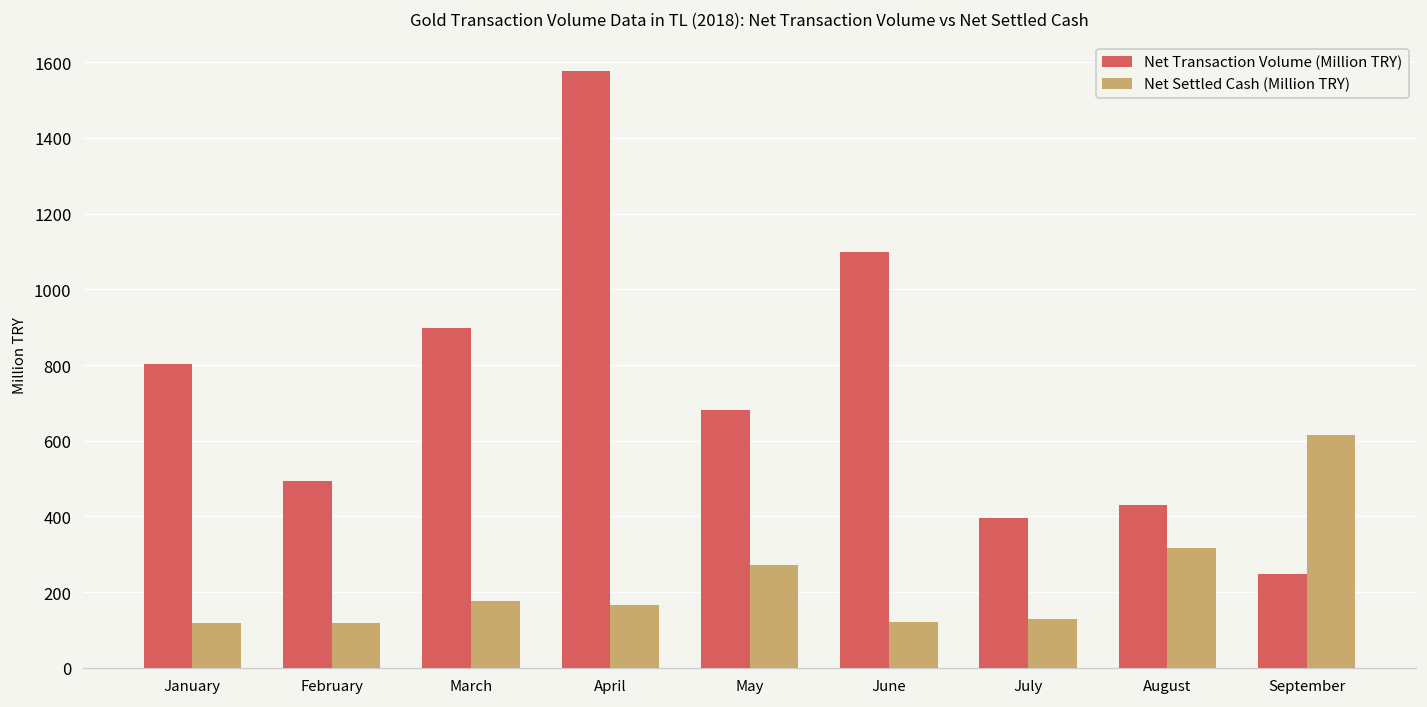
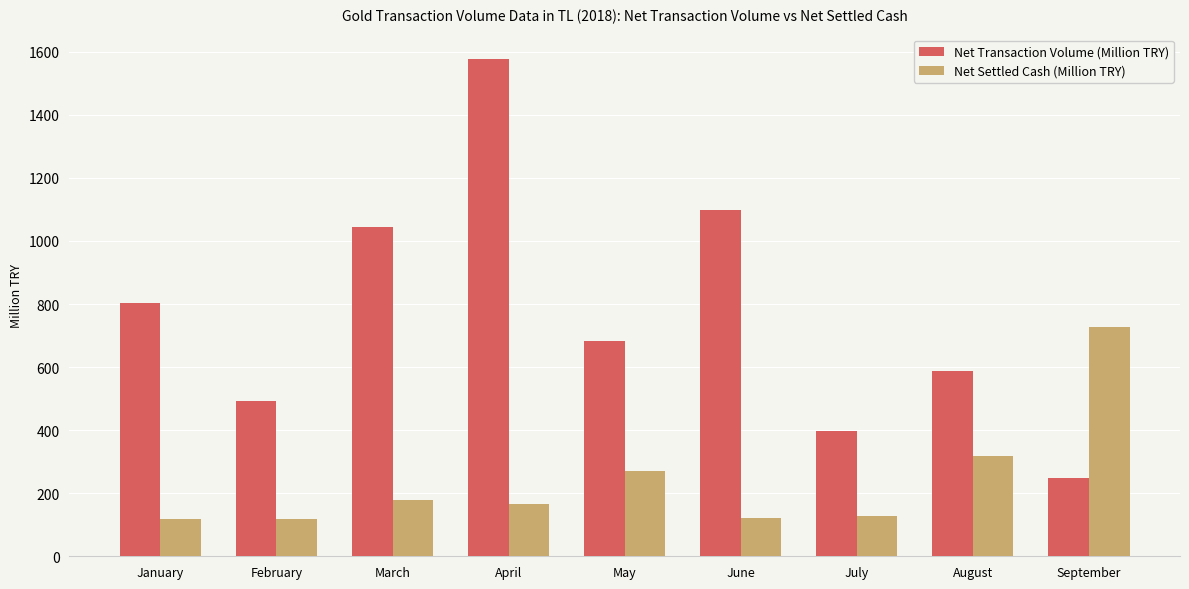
  {
    "Net Transaction Volume (Million TRY)": {
      "January": 800,
      "February": 490,
-     "March": 900,
+     "March": 1040,
      "April": 1580,
      "May": 680,
      "June": 1100,
      "July": 400,
-     "August": 430,
+     "August": 590,
      "September": 250
    },
    "Net Settled Cash (Million TRY)": {
      "January": 120,
      "February": 120,
      "March": 180,
      "April": 170,
      "May": 270,
      "June": 120,
      "July": 130,
      "August": 320,
-     "September": 610
+     "September": 730
    }
  }
